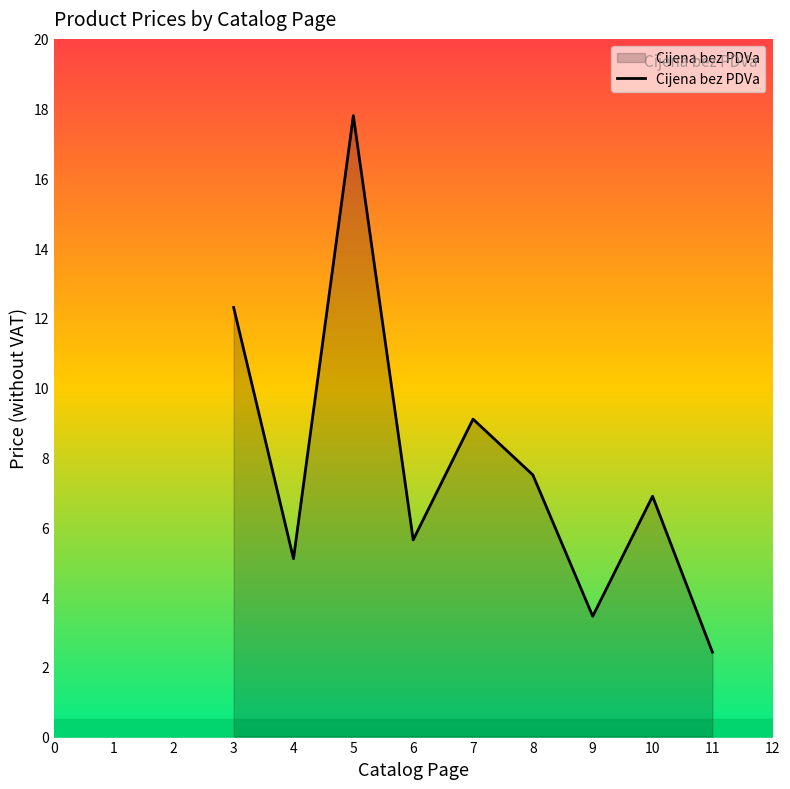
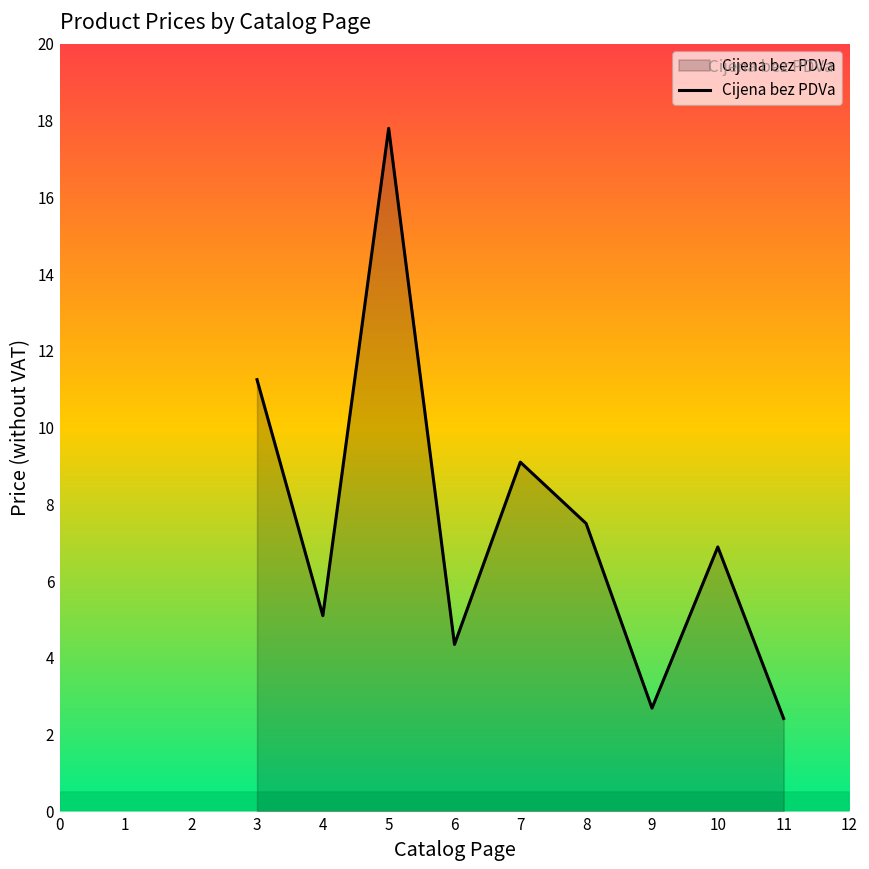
  {
    "Cijena bez PDVa": {
-     "3": 12.3,
+     "3": 11.3,
      "4": 5.1,
      "5": 17.8,
-     "6": 5.6,
+     "6": 4.4,
      "7": 9.1,
      "8": 7.5,
-     "9": 3.5,
+     "9": 2.7,
      "10": 6.9,
      "11": 2.4
    }
  }
